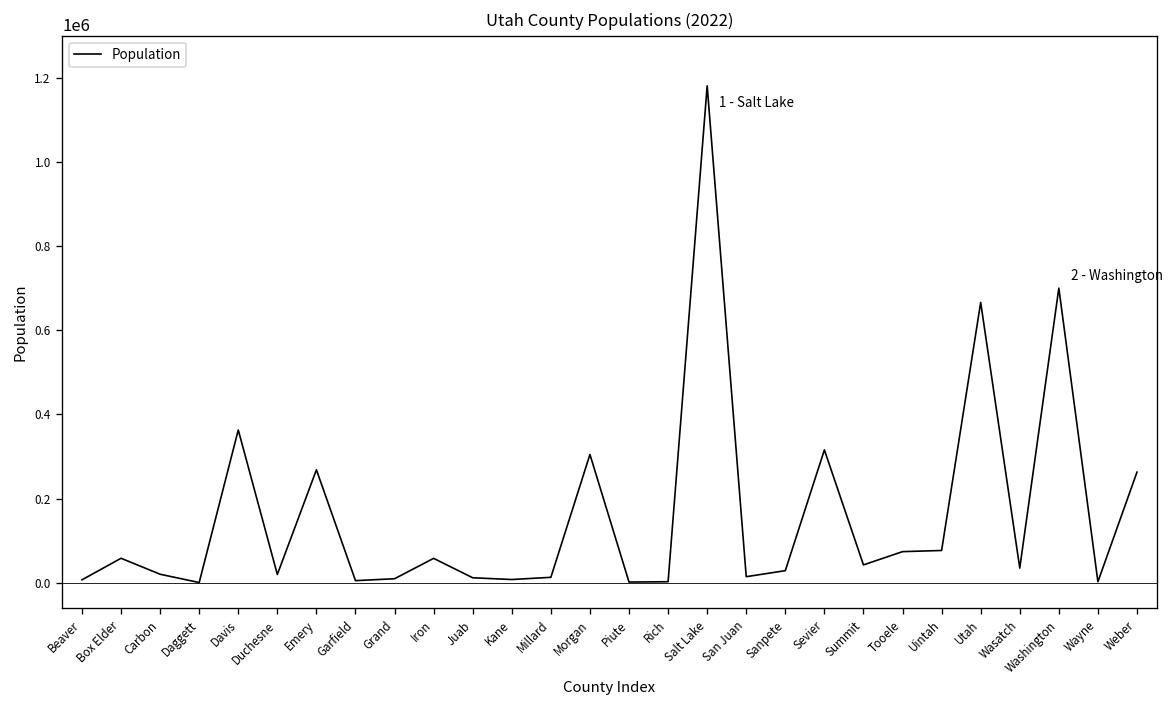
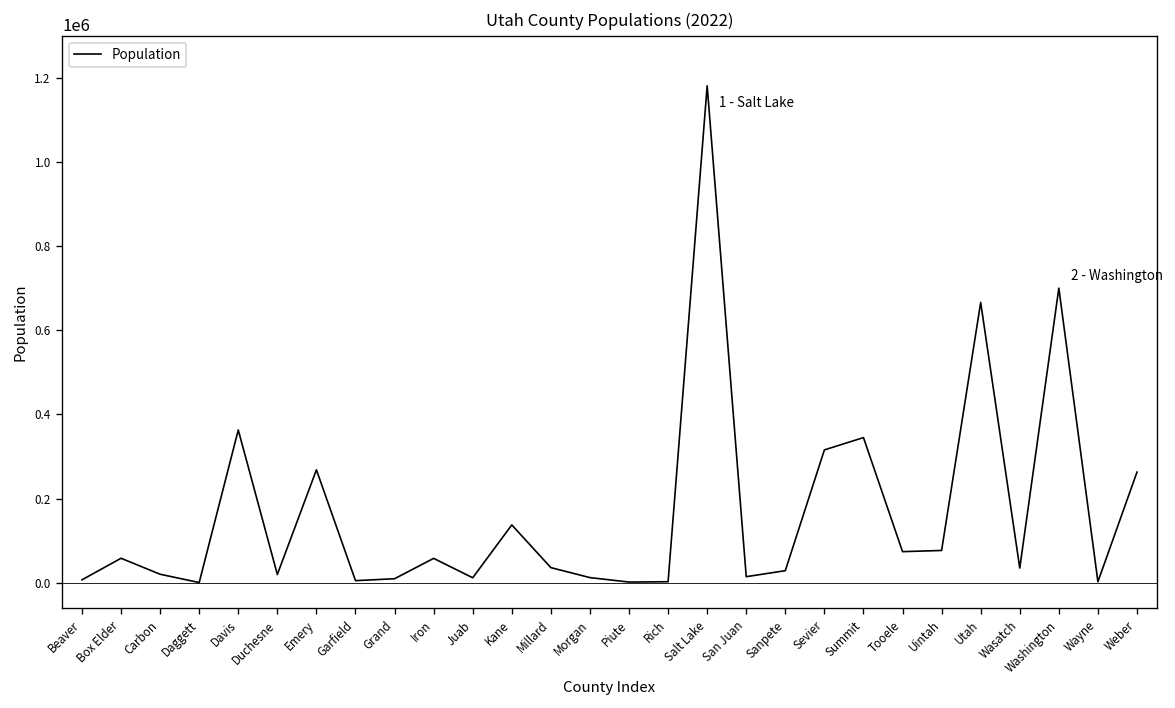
  {
    "Beaver": 10000,
    "Box Elder": 60000,
    "Carbon": 20000,
    "Daggett": 0,
    "Davis": 360000,
    "Duchesne": 20000,
    "Emery": 270000,
    "Garfield": 10000,
    "Grand": 10000,
    "Iron": 60000,
    "Juab": 10000,
-   "Kane": 10000,
-   "Millard": 10000,
-   "Morgan": 300000,
+   "Kane": 140000,
+   "Millard": 40000,
+   "Morgan": 10000,
    "Piute": 0,
    "Rich": 0,
    "San Juan": 10000,
    "Sanpete": 30000,
    "Sevier": 320000,
-   "Summit": 40000,
+   "Summit": 340000,
    "Tooele": 70000,
    "Uintah": 80000,
    "Utah": 670000,
    "Wasatch": 40000,
    "Wayne": 0,
    "Weber": 260000
  }
